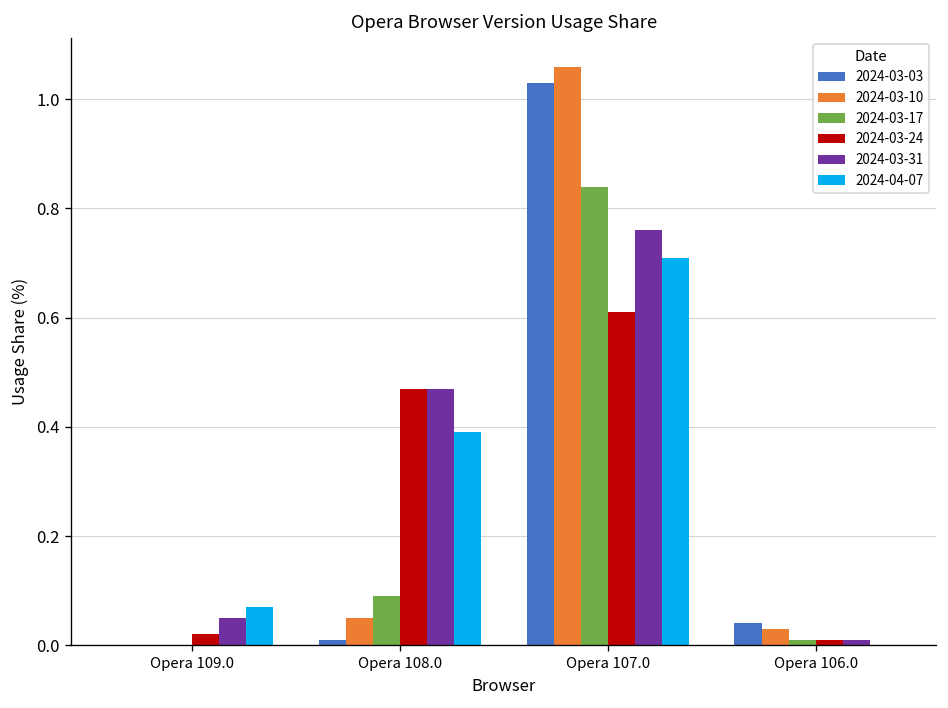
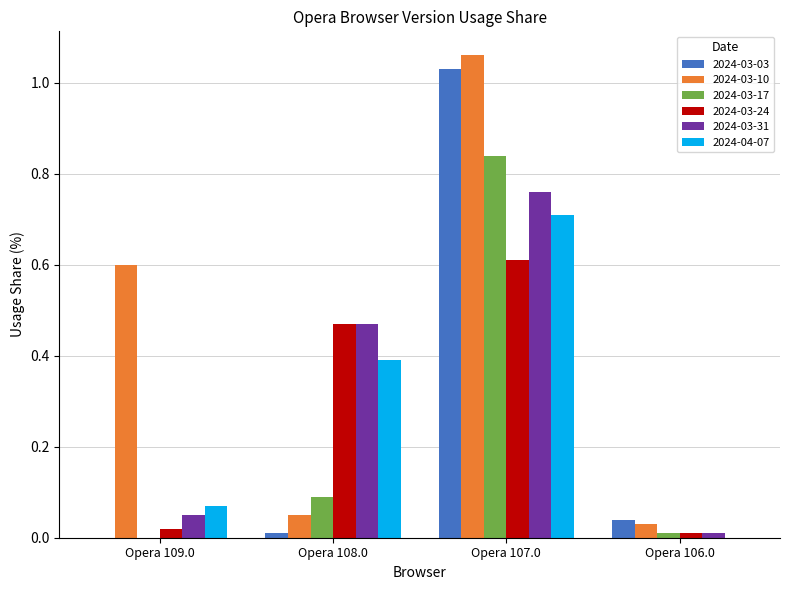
  {
    "2024-03-03": {
      "Opera 109.0": 0.0,
      "Opera 108.0": 0.01,
      "Opera 107.0": 1.03,
      "Opera 106.0": 0.04
    },
    "2024-03-10": {
-     "Opera 109.0": 0.0,
+     "Opera 109.0": 0.6,
      "Opera 108.0": 0.05,
      "Opera 107.0": 1.06,
      "Opera 106.0": 0.03
    },
    "2024-03-17": {
      "Opera 109.0": 0.0,
      "Opera 108.0": 0.09,
      "Opera 107.0": 0.84,
      "Opera 106.0": 0.01
    },
    "2024-03-24": {
      "Opera 109.0": 0.02,
      "Opera 108.0": 0.47,
      "Opera 107.0": 0.61,
      "Opera 106.0": 0.01
    },
    "2024-03-31": {
      "Opera 109.0": 0.05,
      "Opera 108.0": 0.47,
      "Opera 107.0": 0.76,
      "Opera 106.0": 0.01
    },
    "2024-04-07": {
      "Opera 109.0": 0.07,
      "Opera 108.0": 0.39,
      "Opera 107.0": 0.71,
      "Opera 106.0": 0.0
    }
  }
